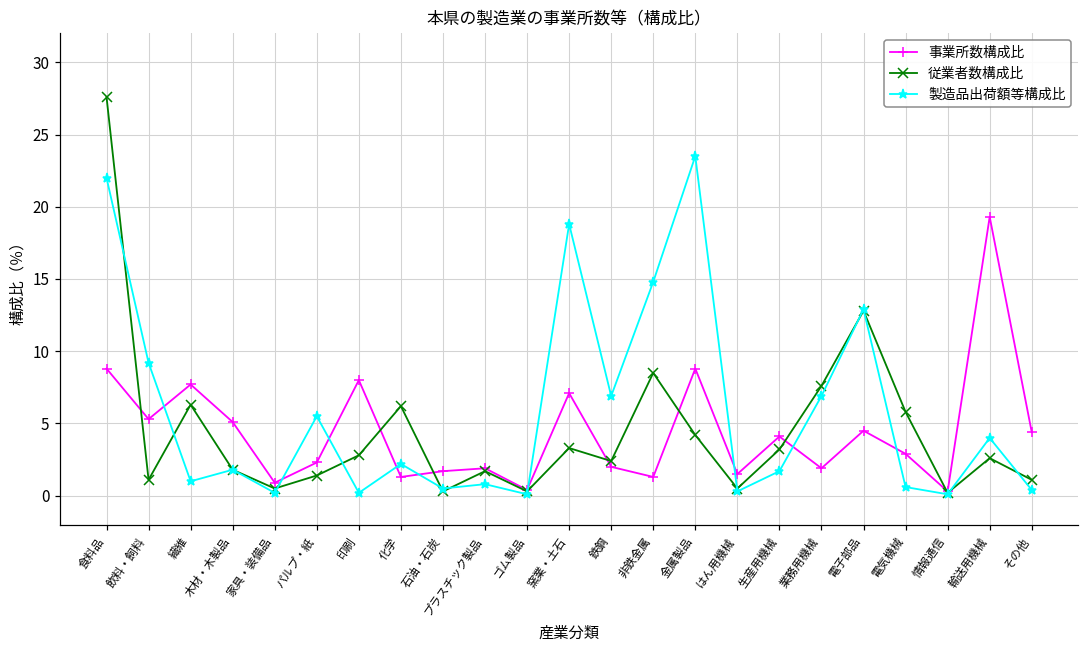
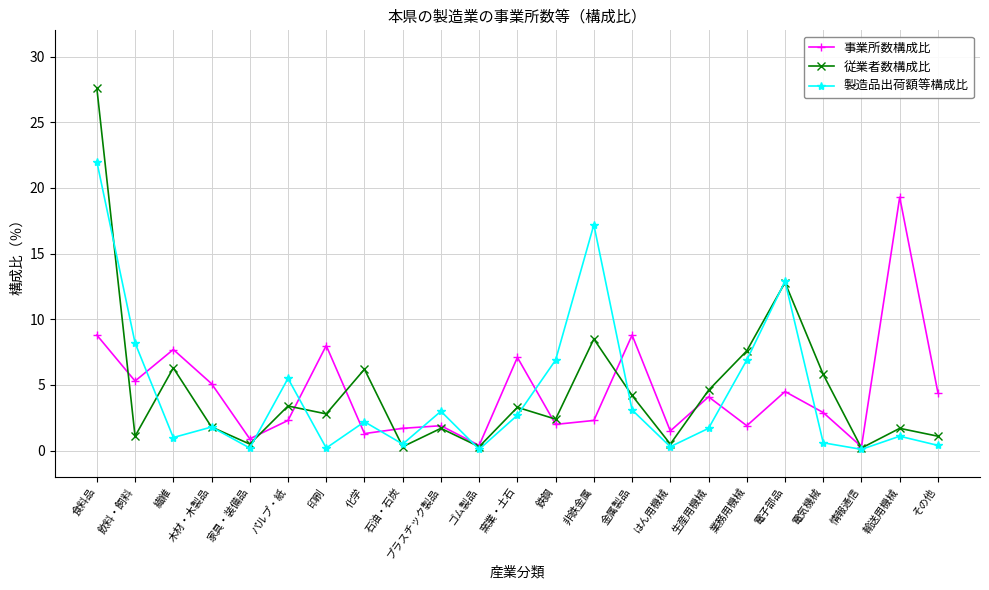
  {
    "事業所数構成比": {
      "食料品": 8.8,
      "飲料・飼料": 5.3,
      "繊維": 7.7,
      "木材・木製品": 5.1,
      "家具・装備品": 0.9,
      "パルプ・紙": 2.3,
      "印刷": 8.0,
      "化学": 1.3,
      "石油・石炭": 1.7,
      "プラスチック製品": 1.9,
      "窯業・土石": 7.1,
      "鉄鋼": 2.0,
-     "非鉄金属": 1.3,
+     "非鉄金属": 2.3,
      "金属製品": 8.8,
      "はん用機械": 1.5,
      "生産用機械": 4.1,
      "業務用機械": 1.9,
      "電子部品": 4.5,
      "電気機械": 2.9,
      "輸送用機械": 19.3,
      "その他": 4.4
    },
    "従業者数構成比": {
      "食料品": 27.6,
      "飲料・飼料": 1.1,
      "繊維": 6.3,
      "家具・装備品": 0.5,
-     "パルプ・紙": 1.4,
+     "パルプ・紙": 3.4,
      "印刷": 2.8,
      "化学": 6.2,
      "石油・石炭": 0.3,
      "プラスチック製品": 1.7,
      "窯業・土石": 3.3,
      "鉄鋼": 2.4,
      "非鉄金属": 8.5,
      "金属製品": 4.2,
      "はん用機械": 0.5,
-     "生産用機械": 3.2,
+     "生産用機械": 4.6,
      "業務用機械": 7.6,
      "電気機械": 5.8,
-     "輸送用機械": 2.6,
+     "輸送用機械": 1.7,
      "その他": 1.1
    },
    "製造品出荷額等構成比": {
      "食料品": 22.0,
-     "飲料・飼料": 9.2,
+     "飲料・飼料": 8.2,
      "繊維": 1.0,
      "家具・装備品": 0.2,
      "パルプ・紙": 5.5,
      "印刷": 0.2,
      "化学": 2.2,
      "石油・石炭": 0.5,
-     "プラスチック製品": 0.8,
+     "プラスチック製品": 3.0,
      "ゴム製品": 0.1,
-     "窯業・土石": 18.8,
+     "窯業・土石": 2.7,
      "鉄鋼": 6.9,
-     "非鉄金属": 14.8,
-     "金属製品": 23.5,
+     "非鉄金属": 17.2,
+     "金属製品": 3.1,
      "はん用機械": 0.3,
      "生産用機械": 1.7,
      "業務用機械": 6.9,
      "電気機械": 0.6,
-     "輸送用機械": 4.0,
+     "輸送用機械": 1.1,
      "その他": 0.4
    }
  }
